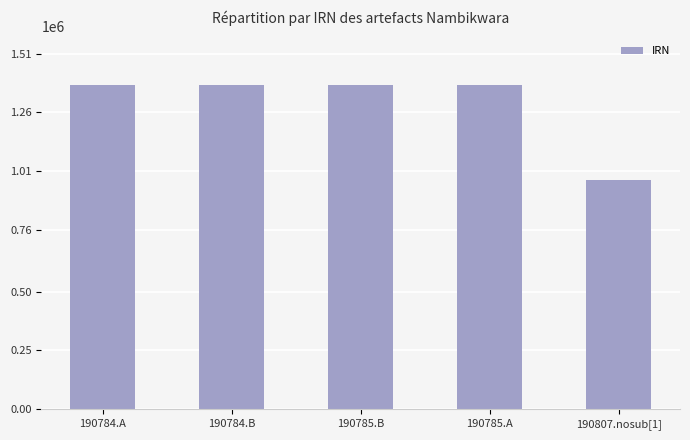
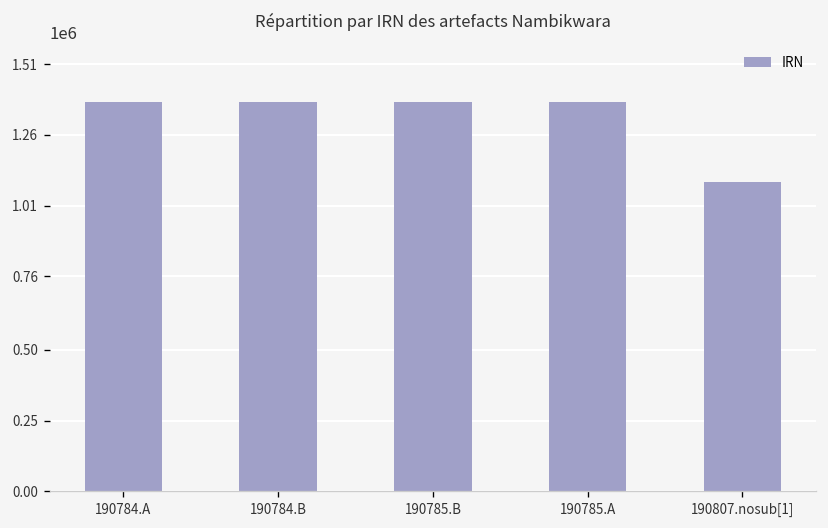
  {
    "190784.A": 1380000,
    "190784.B": 1380000,
    "190785.B": 1380000,
    "190785.A": 1380000,
-   "190807.nosub[1]": 970000
+   "190807.nosub[1]": 1090000
  }
